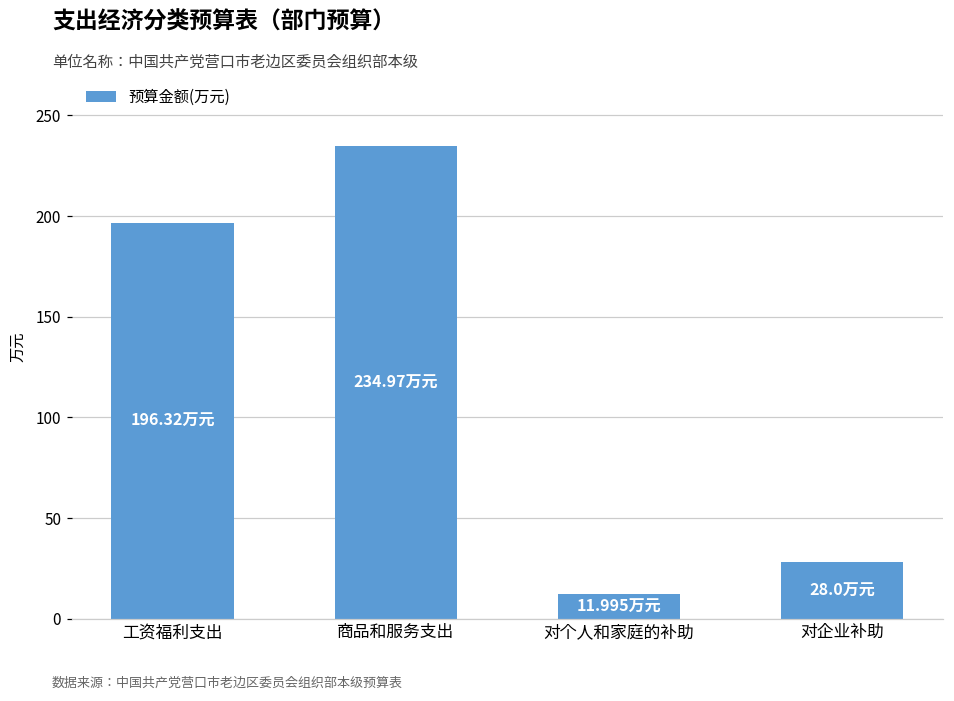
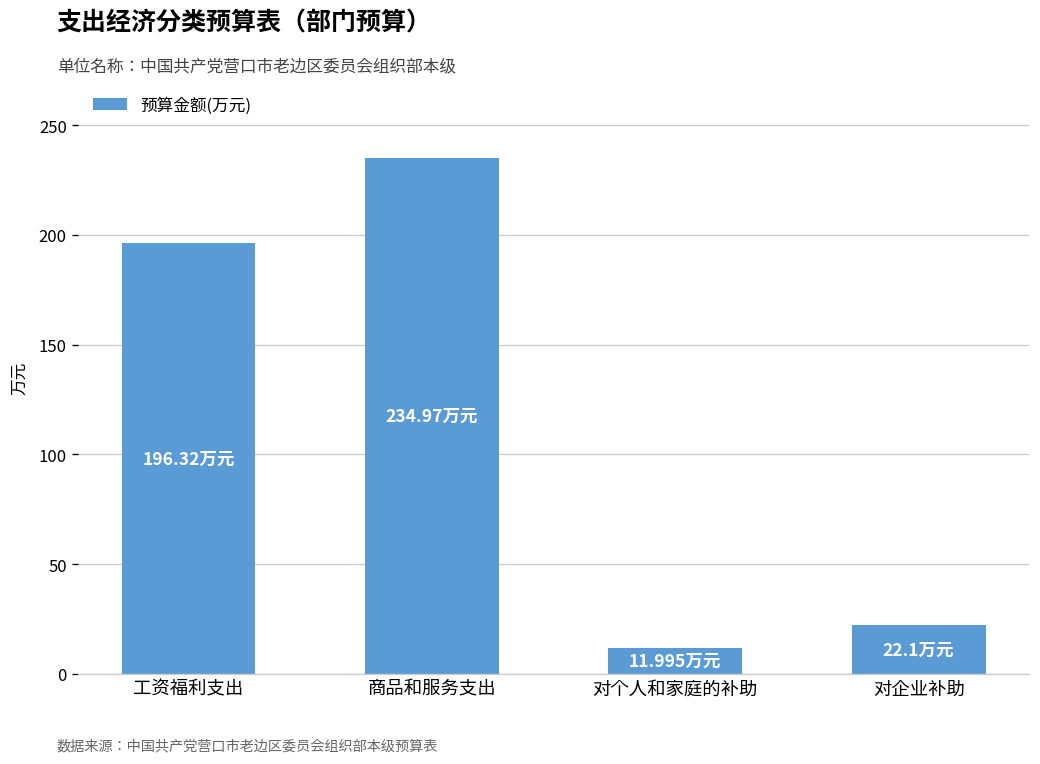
  {
    "工资福利支出": 196.32,
    "商品和服务支出": 234.97,
    "对个人和家庭的补助": 11.995,
-   "对企业补助": 28.0
+   "对企业补助": 22.1
  }
